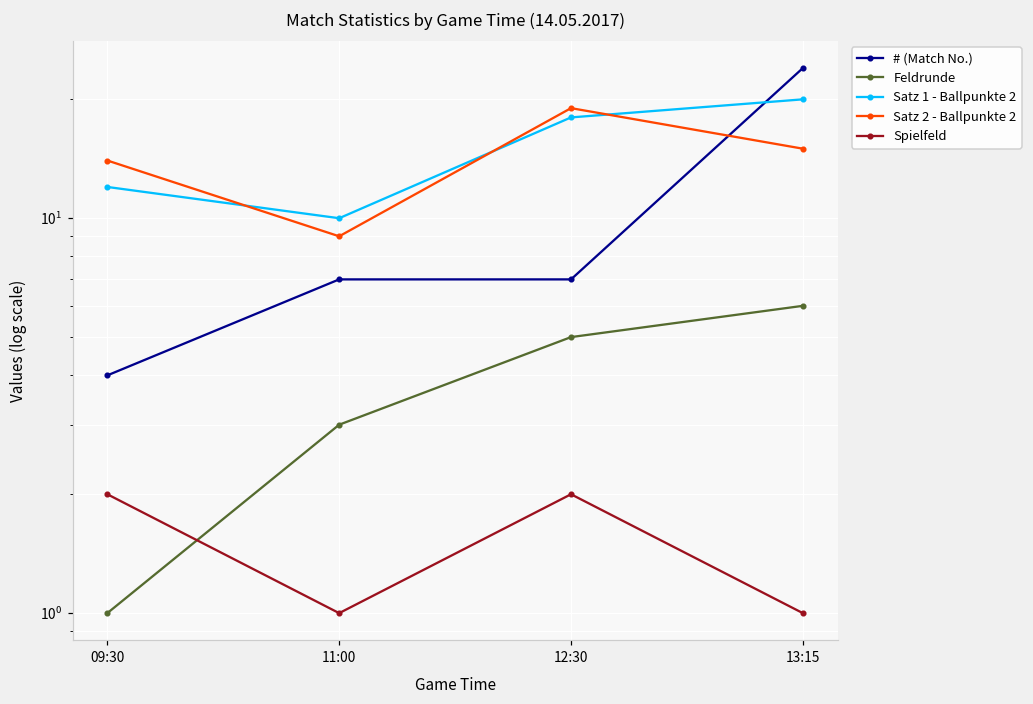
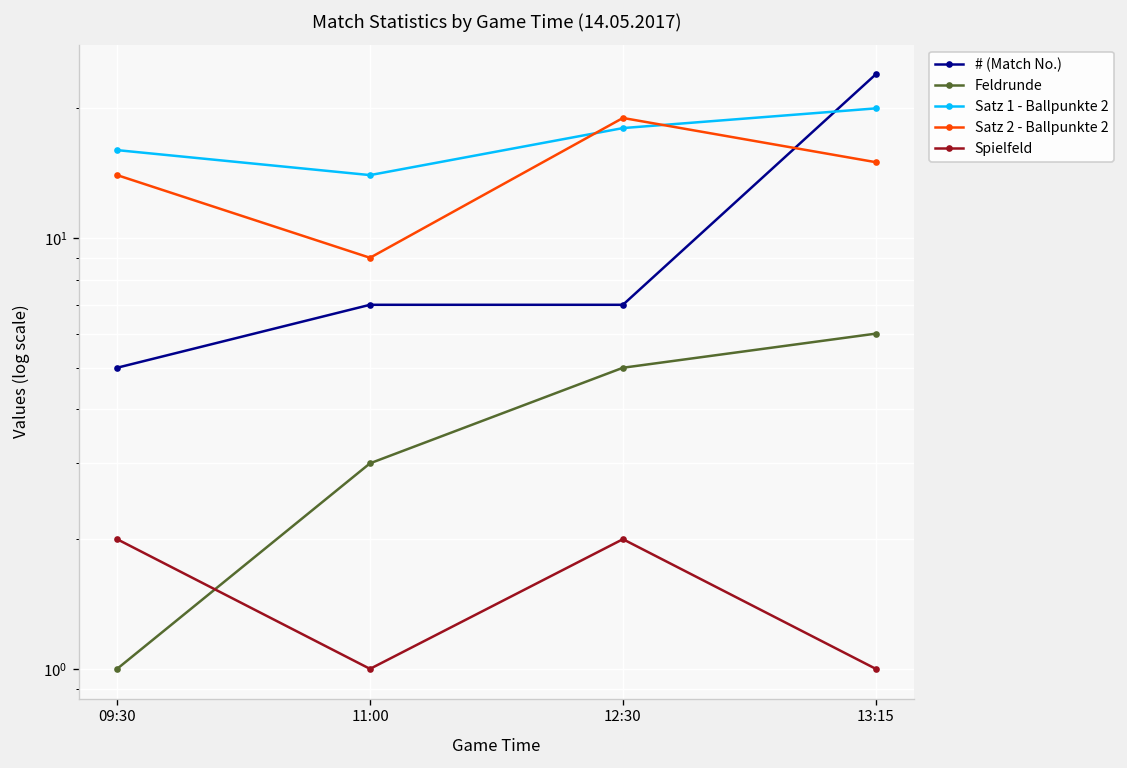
  {
    "# (Match No.)": {
-     "09:30": 4,
+     "09:30": 5,
      "11:00": 7,
      "12:30": 7,
      "13:15": 24
    },
    "Feldrunde": {
      "09:30": 1,
      "11:00": 3,
      "12:30": 5,
      "13:15": 6
    },
    "Satz 1 - Ballpunkte 2": {
-     "09:30": 12,
-     "11:00": 10,
+     "09:30": 16,
+     "11:00": 14,
      "12:30": 18,
      "13:15": 20
    },
    "Satz 2 - Ballpunkte 2": {
      "09:30": 14,
      "11:00": 9,
      "12:30": 19,
      "13:15": 15
    },
    "Spielfeld": {
      "09:30": 2,
      "11:00": 1,
      "12:30": 2,
      "13:15": 1
    }
  }
